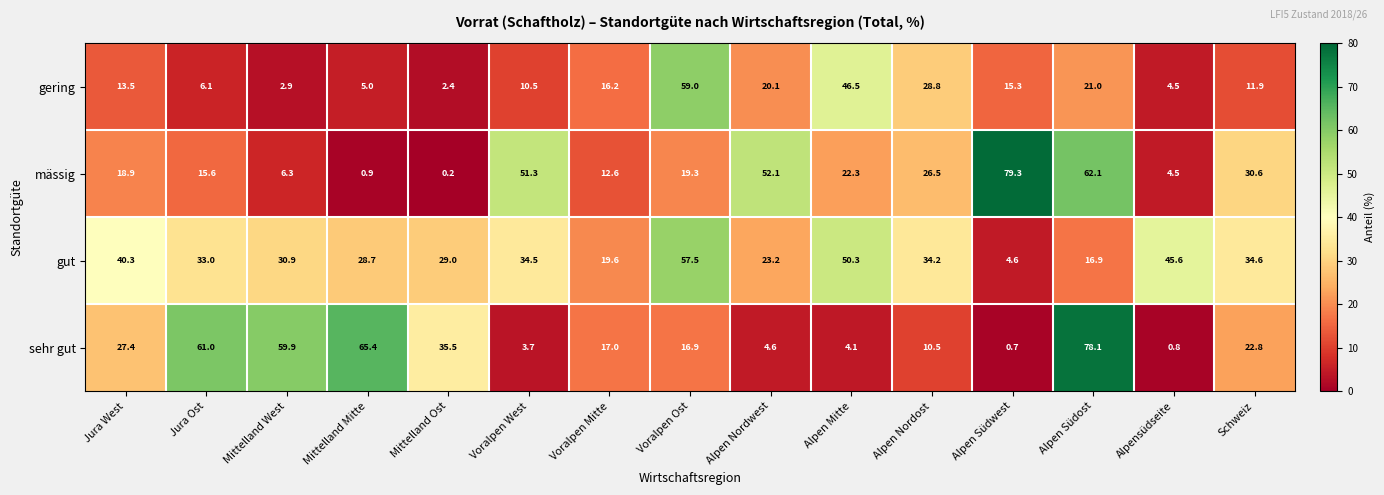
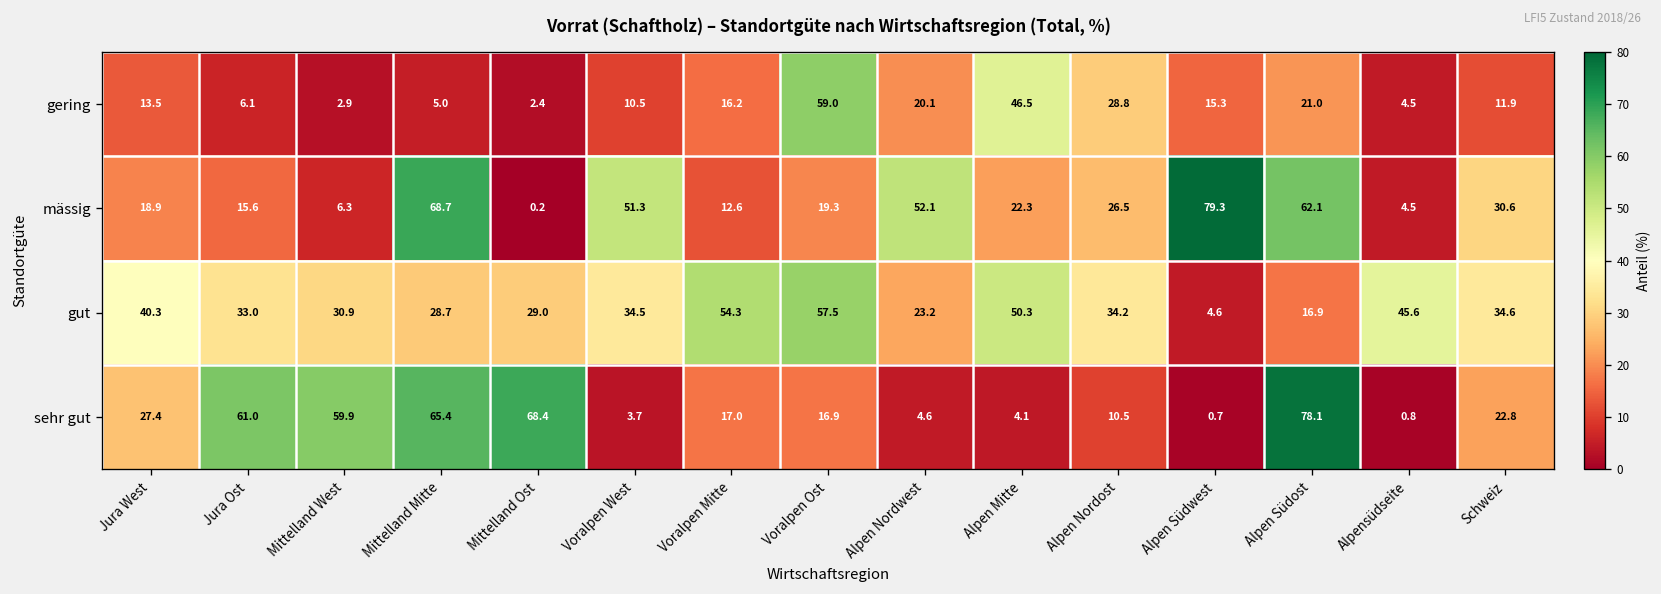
  {
    "gering": {
      "Jura West": 13.5,
      "Jura Ost": 6.1,
      "Mittelland West": 2.9,
      "Mittelland Mitte": 5.0,
      "Mittelland Ost": 2.4,
      "Voralpen West": 10.5,
      "Voralpen Mitte": 16.2,
      "Voralpen Ost": 59.0,
      "Alpen Nordwest": 20.1,
      "Alpen Mitte": 46.5,
      "Alpen Nordost": 28.8,
      "Alpen Südwest": 15.3,
      "Alpen Südost": 21.0,
      "Alpensüdseite": 4.5,
      "Schweiz": 11.9
    },
    "mässig": {
      "Jura West": 18.9,
      "Jura Ost": 15.6,
      "Mittelland West": 6.3,
-     "Mittelland Mitte": 0.9,
+     "Mittelland Mitte": 68.7,
      "Mittelland Ost": 0.2,
      "Voralpen West": 51.3,
      "Voralpen Mitte": 12.6,
      "Voralpen Ost": 19.3,
      "Alpen Nordwest": 52.1,
      "Alpen Mitte": 22.3,
      "Alpen Nordost": 26.5,
      "Alpen Südwest": 79.3,
      "Alpen Südost": 62.1,
      "Alpensüdseite": 4.5,
      "Schweiz": 30.6
    },
    "gut": {
      "Jura West": 40.3,
      "Jura Ost": 33.0,
      "Mittelland West": 30.9,
      "Mittelland Mitte": 28.7,
      "Mittelland Ost": 29.0,
      "Voralpen West": 34.5,
-     "Voralpen Mitte": 19.6,
+     "Voralpen Mitte": 54.3,
      "Voralpen Ost": 57.5,
      "Alpen Nordwest": 23.2,
      "Alpen Mitte": 50.3,
      "Alpen Nordost": 34.2,
      "Alpen Südwest": 4.6,
      "Alpen Südost": 16.9,
      "Alpensüdseite": 45.6,
      "Schweiz": 34.6
    },
    "sehr gut": {
      "Jura West": 27.4,
      "Jura Ost": 61.0,
      "Mittelland West": 59.9,
      "Mittelland Mitte": 65.4,
-     "Mittelland Ost": 35.5,
+     "Mittelland Ost": 68.4,
      "Voralpen West": 3.7,
      "Voralpen Mitte": 17.0,
      "Voralpen Ost": 16.9,
      "Alpen Nordwest": 4.6,
      "Alpen Mitte": 4.1,
      "Alpen Nordost": 10.5,
      "Alpen Südwest": 0.7,
      "Alpen Südost": 78.1,
      "Alpensüdseite": 0.8,
      "Schweiz": 22.8
    }
  }
